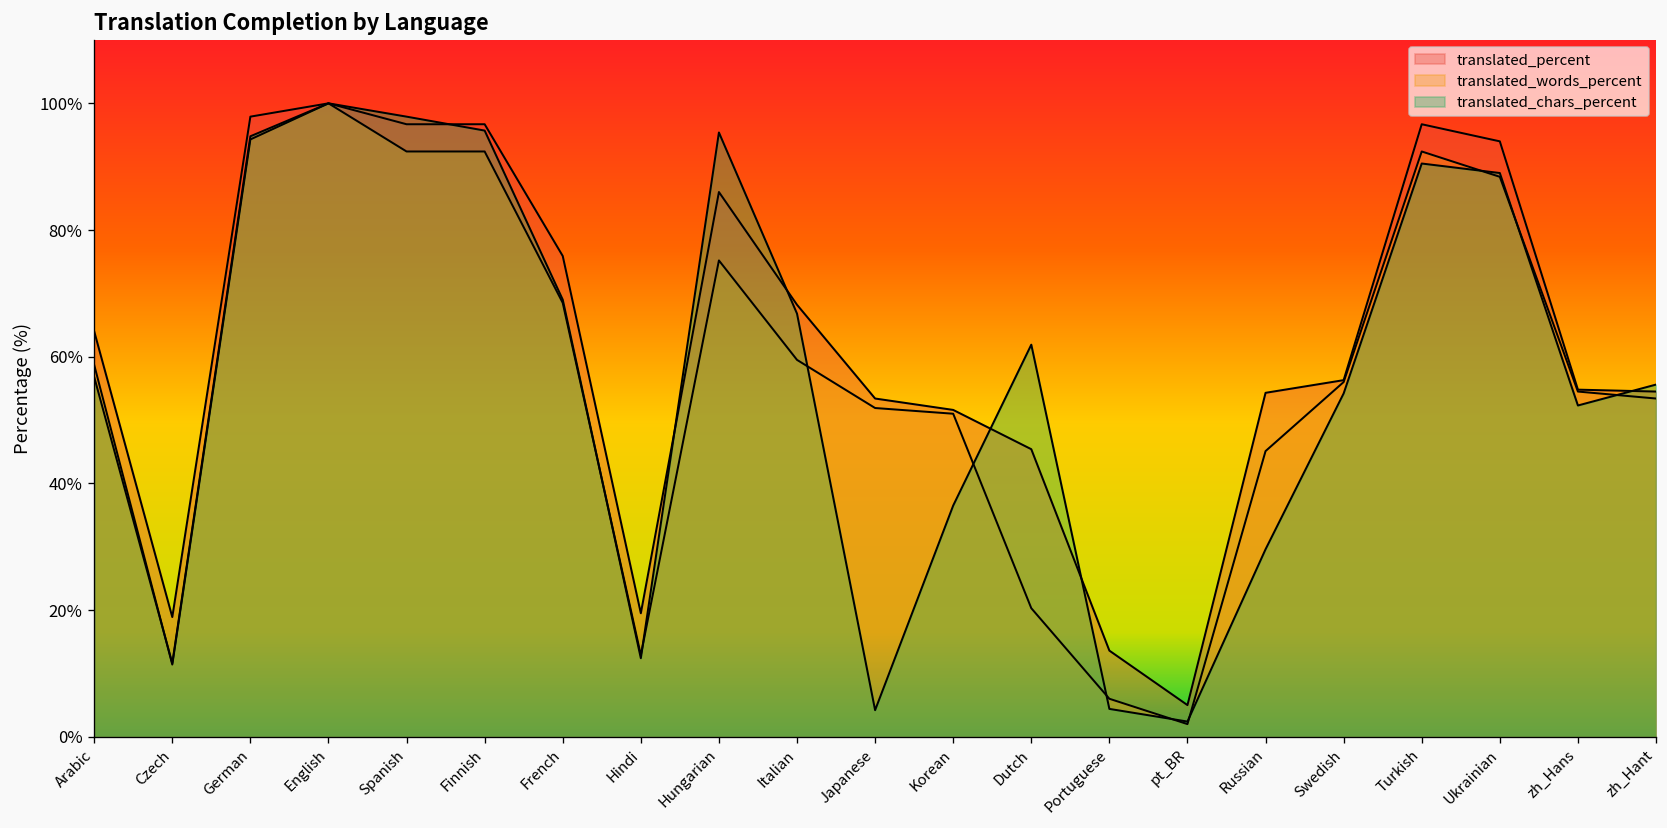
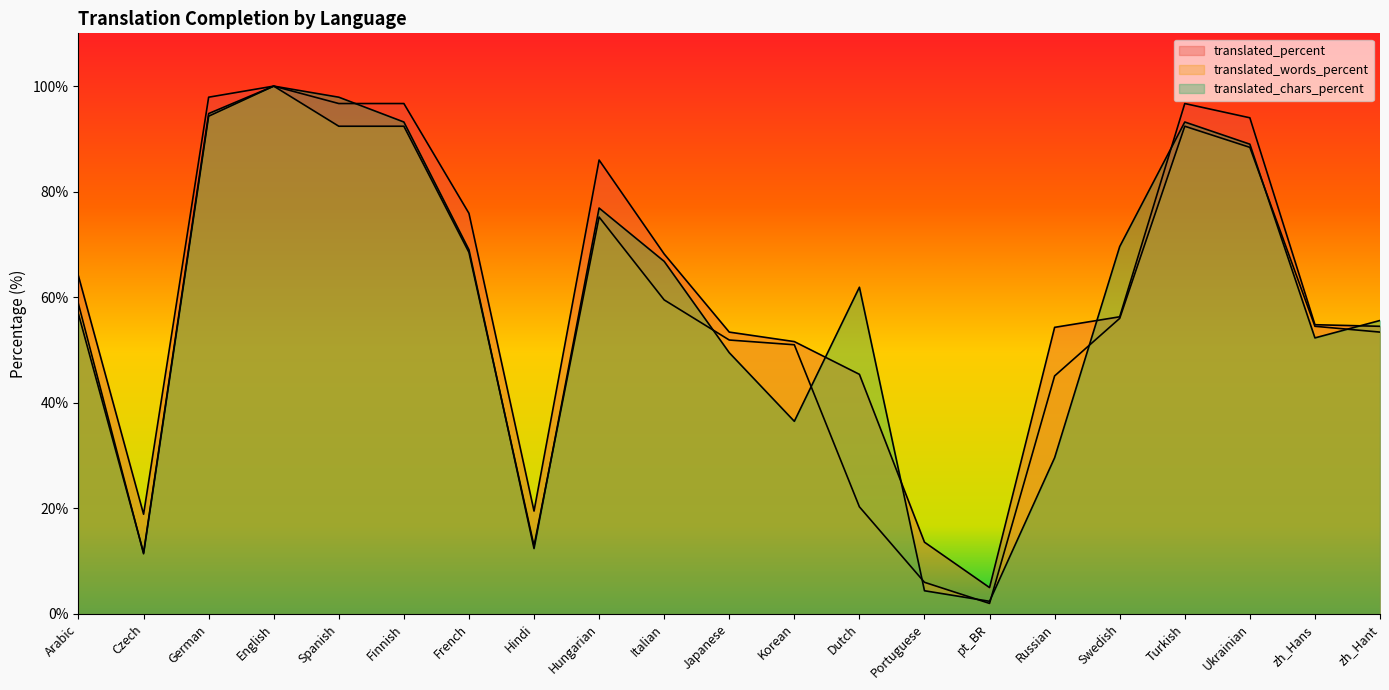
  {
    "translated_chars_percent": {
      "Arabic": "57%",
      "German": "95%",
      "Spanish": "98%",
-     "Finnish": "96%",
+     "Finnish": "93%",
      "French": "69%",
      "Hindi": "12%",
-     "Hungarian": "95%",
+     "Hungarian": "77%",
      "Italian": "67%",
-     "Japanese": "4%",
+     "Japanese": "50%",
      "Korean": "37%",
      "Dutch": "62%",
      "Portuguese": "4%",
      "Russian": "30%",
-     "Swedish": "54%",
-     "Turkish": "91%",
+     "Swedish": "70%",
+     "Turkish": "93%",
      "Ukrainian": "89%",
      "zh_Hans": "52%",
      "zh_Hant": "56%"
    }
  }
